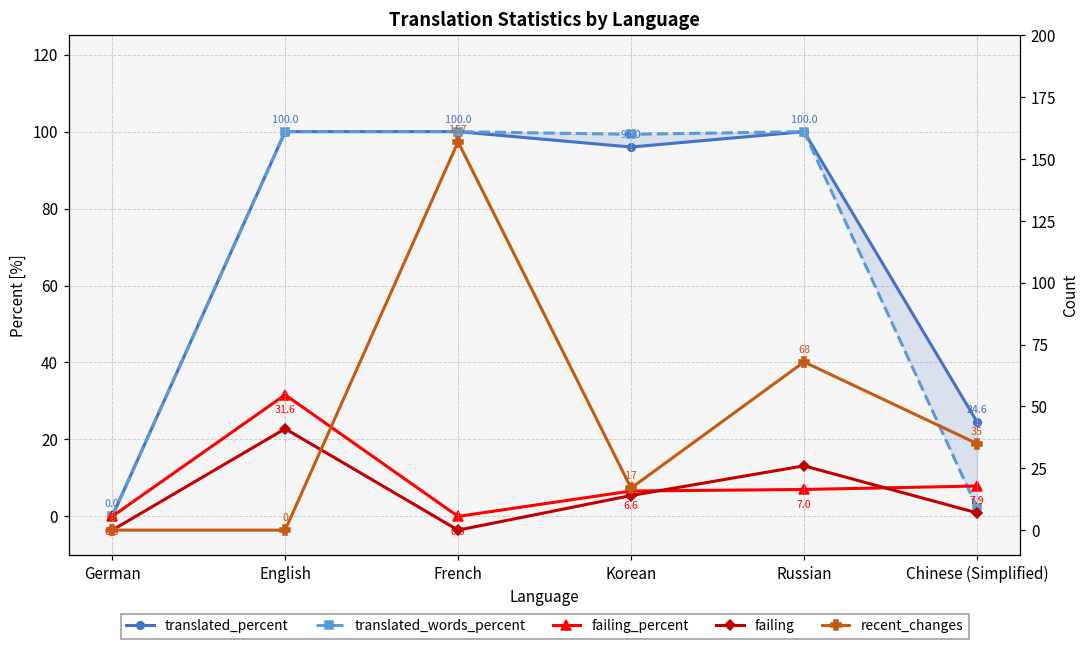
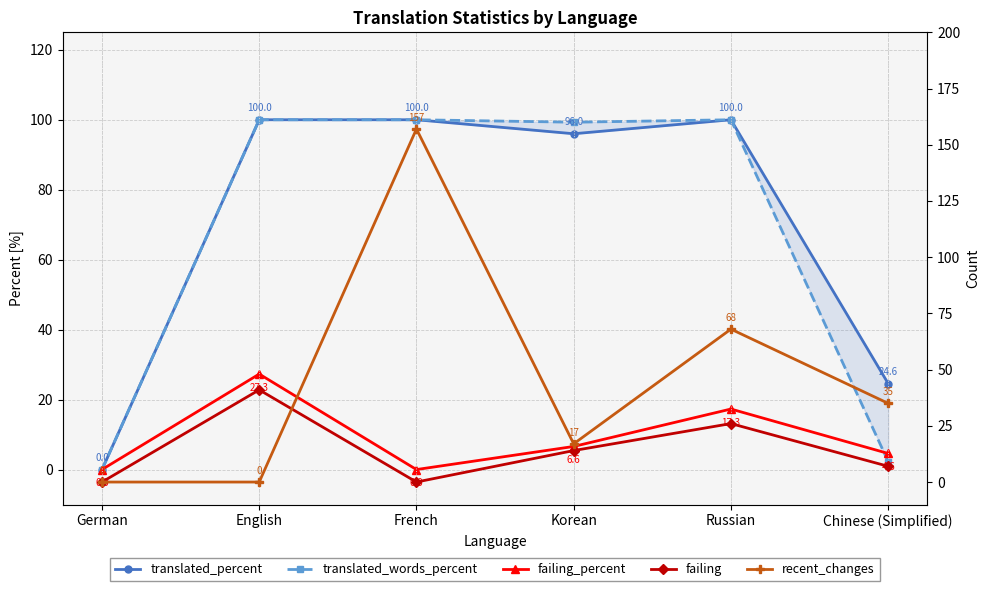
  {
    "failing_percent": {
-     "English": 31.6,
+     "English": 27.3,
      "Korean": 6.6,
-     "Russian": 7.0,
-     "Chinese (Simplified)": 7.9
+     "Russian": 17.3,
+     "Chinese (Simplified)": 4.6
    },
    "failing": {
      "French": 0.0
    },
    "recent_changes": {
      "English": 0,
      "Korean": 17,
      "Russian": 68,
      "Chinese (Simplified)": 35
    }
  }
